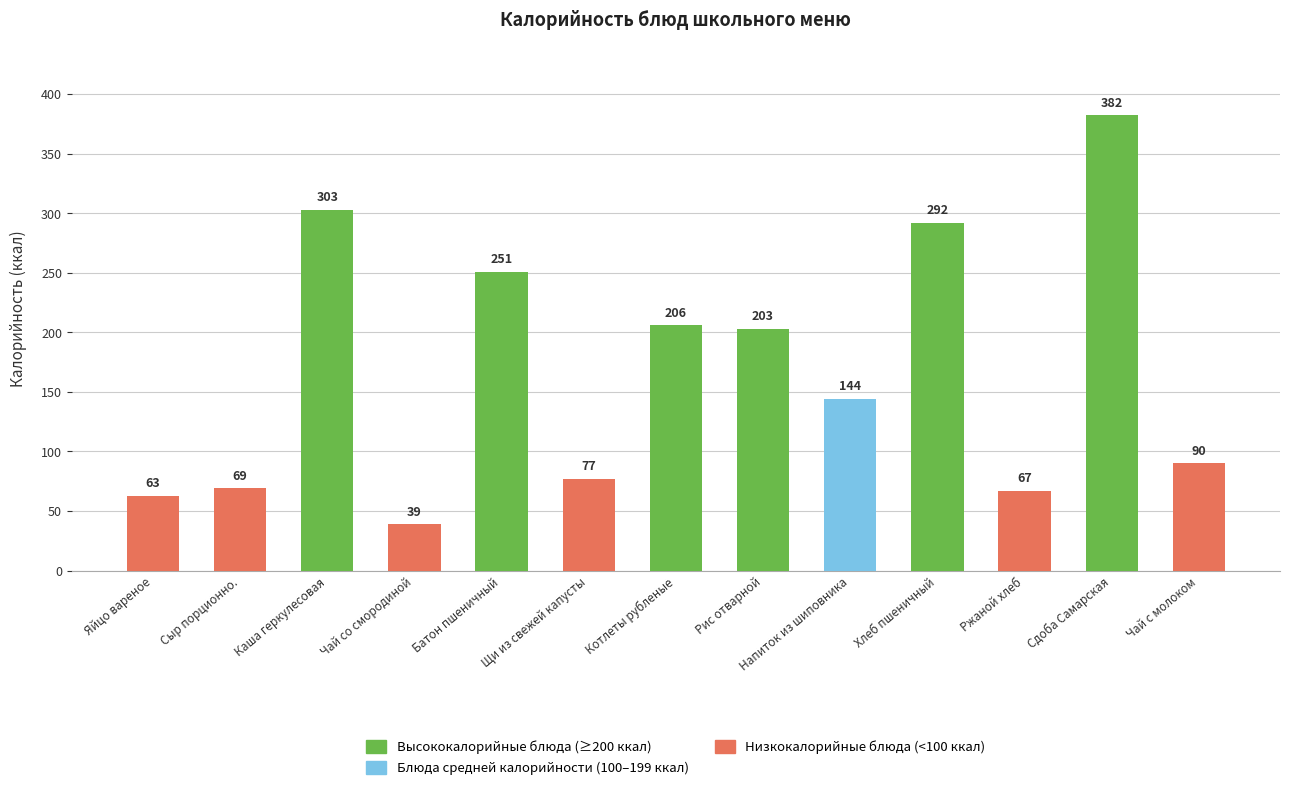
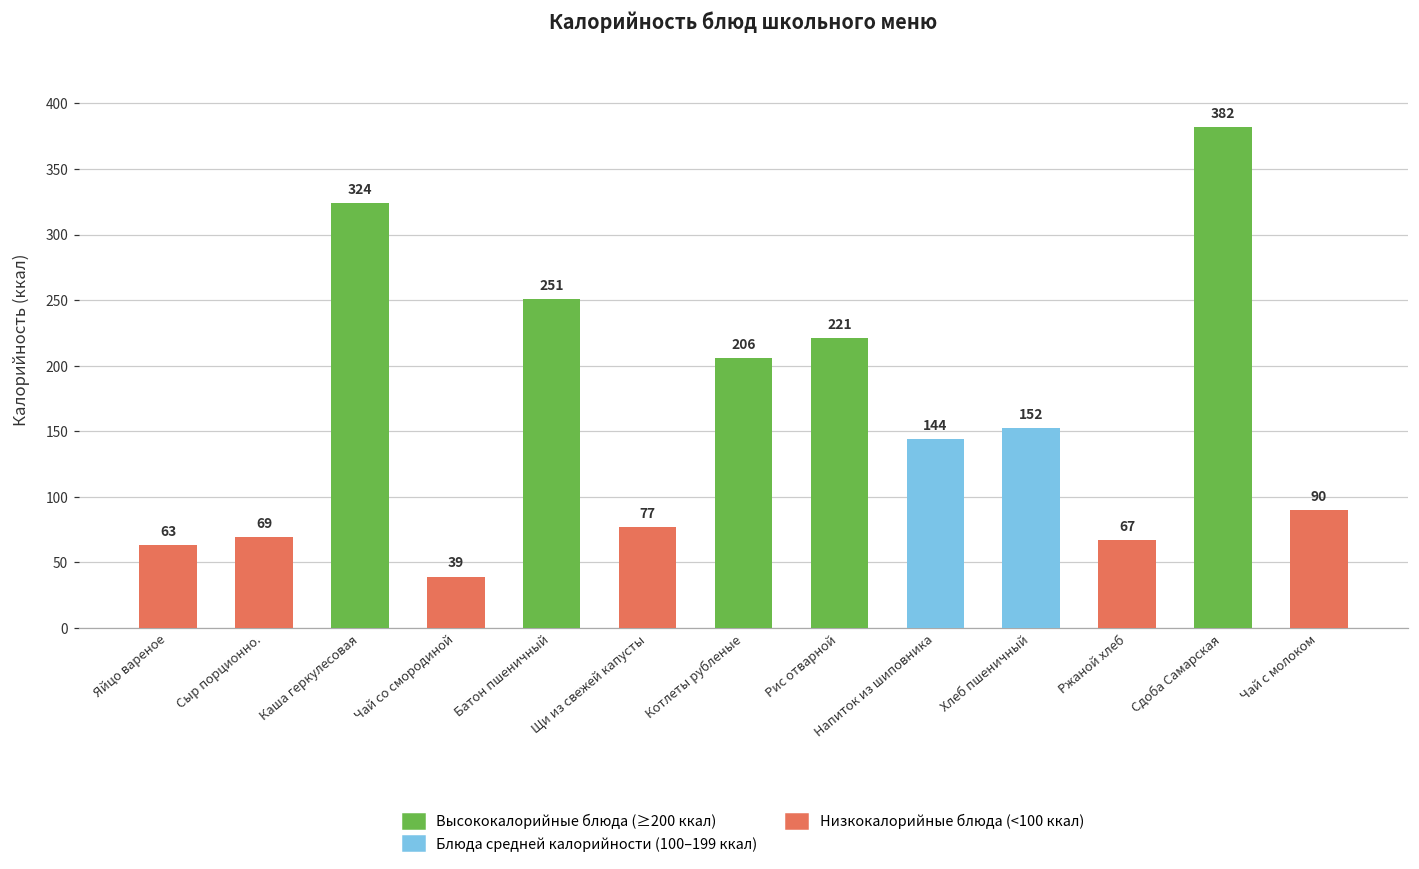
  {
    "Яйцо вареное": 63,
    "Сыр порционно.": 69,
-   "Каша геркулесовая": 303,
+   "Каша геркулесовая": 324,
    "Чай со смородиной": 39,
    "Батон пшеничный": 251,
    "Щи из свежей капусты": 77,
    "Котлеты рубленые": 206,
-   "Рис отварной": 203,
+   "Рис отварной": 221,
    "Напиток из шиповника": 144,
-   "Хлеб пшеничный": 292,
+   "Хлеб пшеничный": 152,
    "Ржаной хлеб": 67,
    "Сдоба Самарская": 382,
    "Чай с молоком": 90
  }
